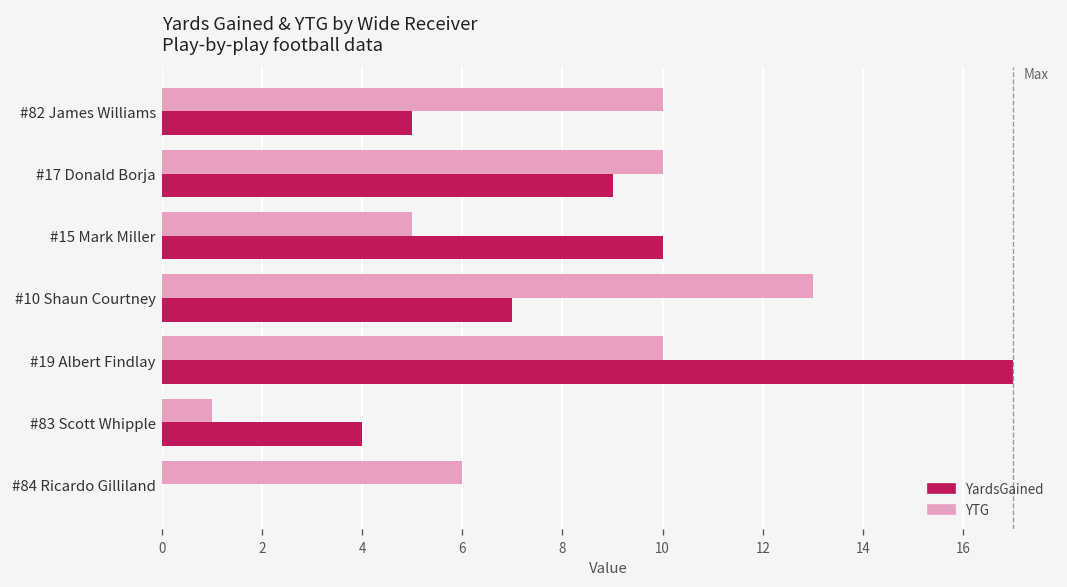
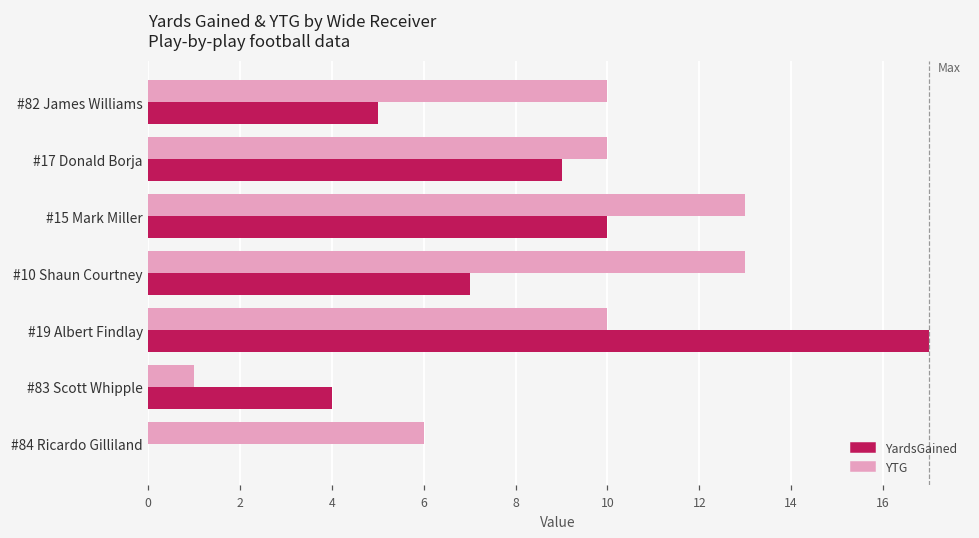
  {
    "YardsGained": {
      "#82 James Williams": 5,
      "#17 Donald Borja": 9,
      "#15 Mark Miller": 10,
      "#10 Shaun Courtney": 7,
      "#19 Albert Findlay": 17,
      "#83 Scott Whipple": 4,
      "#84 Ricardo Gilliland": 0
    },
    "YTG": {
      "#82 James Williams": 10,
      "#17 Donald Borja": 10,
-     "#15 Mark Miller": 5,
+     "#15 Mark Miller": 13,
      "#10 Shaun Courtney": 13,
      "#19 Albert Findlay": 10,
      "#83 Scott Whipple": 1,
      "#84 Ricardo Gilliland": 6
    }
  }
